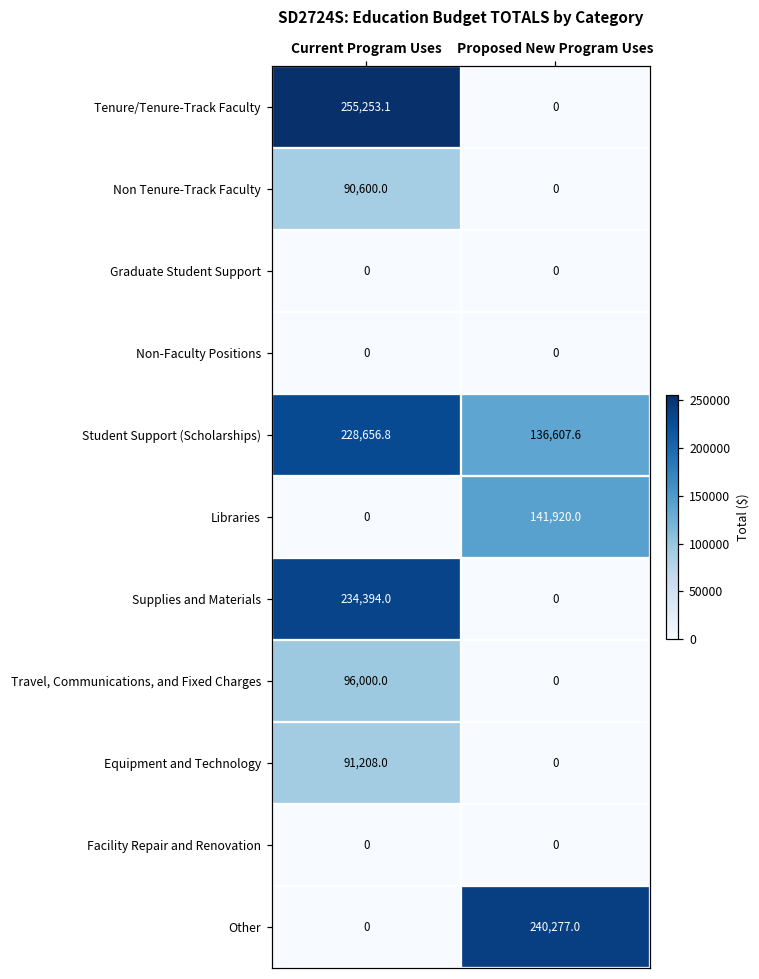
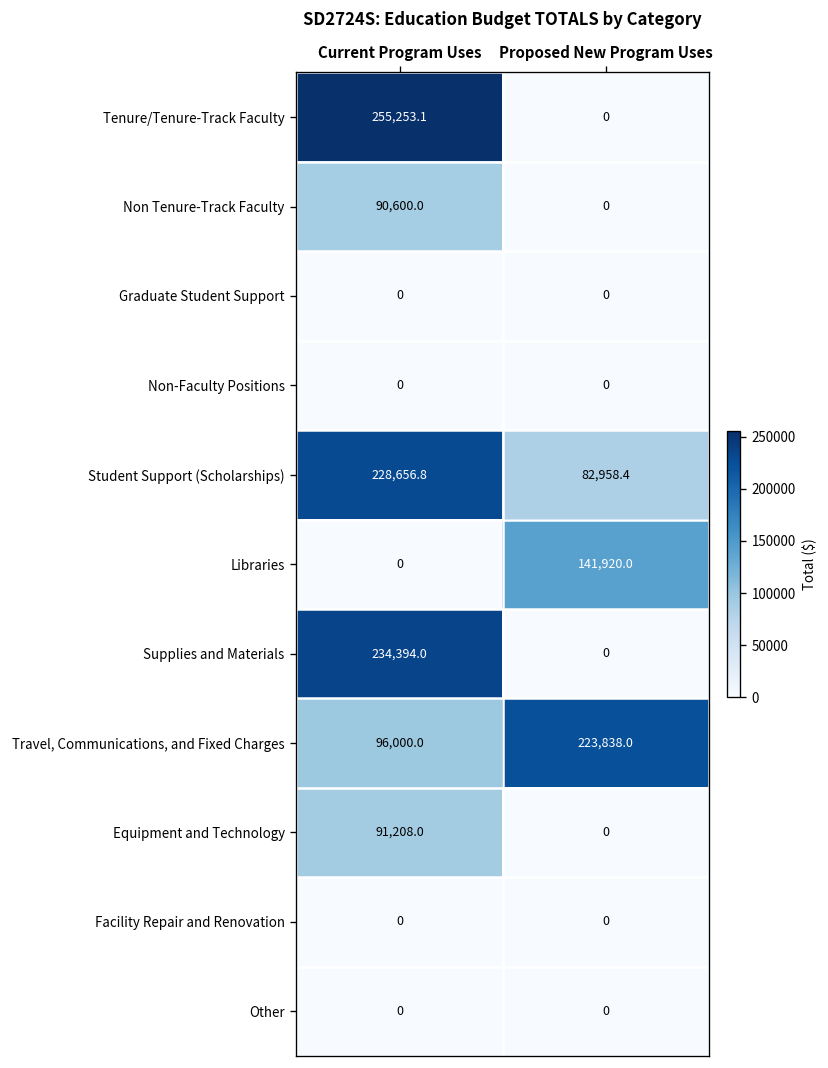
  {
    "Tenure/Tenure-Track Faculty": {
      "Current Program Uses": "255,253.1",
      "Proposed New Program Uses": "0"
    },
    "Non Tenure-Track Faculty": {
      "Current Program Uses": "90,600.0",
      "Proposed New Program Uses": "0"
    },
    "Graduate Student Support": {
      "Current Program Uses": "0",
      "Proposed New Program Uses": "0"
    },
    "Non-Faculty Positions": {
      "Current Program Uses": "0",
      "Proposed New Program Uses": "0"
    },
    "Student Support (Scholarships)": {
      "Current Program Uses": "228,656.8",
-     "Proposed New Program Uses": "136,607.6"
+     "Proposed New Program Uses": "82,958.4"
    },
    "Libraries": {
      "Current Program Uses": "0",
      "Proposed New Program Uses": "141,920.0"
    },
    "Supplies and Materials": {
      "Current Program Uses": "234,394.0",
      "Proposed New Program Uses": "0"
    },
    "Travel, Communications, and Fixed Charges": {
      "Current Program Uses": "96,000.0",
-     "Proposed New Program Uses": "0"
+     "Proposed New Program Uses": "223,838.0"
    },
    "Equipment and Technology": {
      "Current Program Uses": "91,208.0",
      "Proposed New Program Uses": "0"
    },
    "Facility Repair and Renovation": {
      "Current Program Uses": "0",
      "Proposed New Program Uses": "0"
    },
    "Other": {
      "Current Program Uses": "0",
-     "Proposed New Program Uses": "240,277.0"
+     "Proposed New Program Uses": "0"
    }
  }
